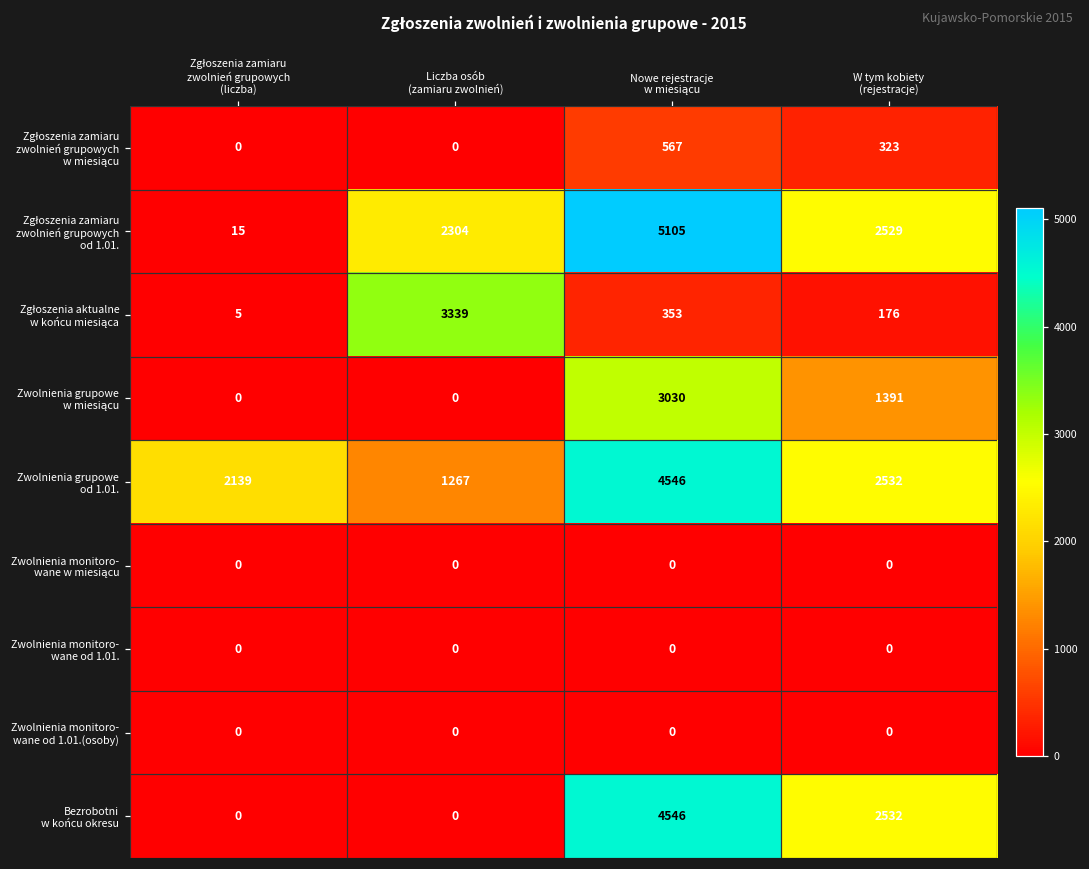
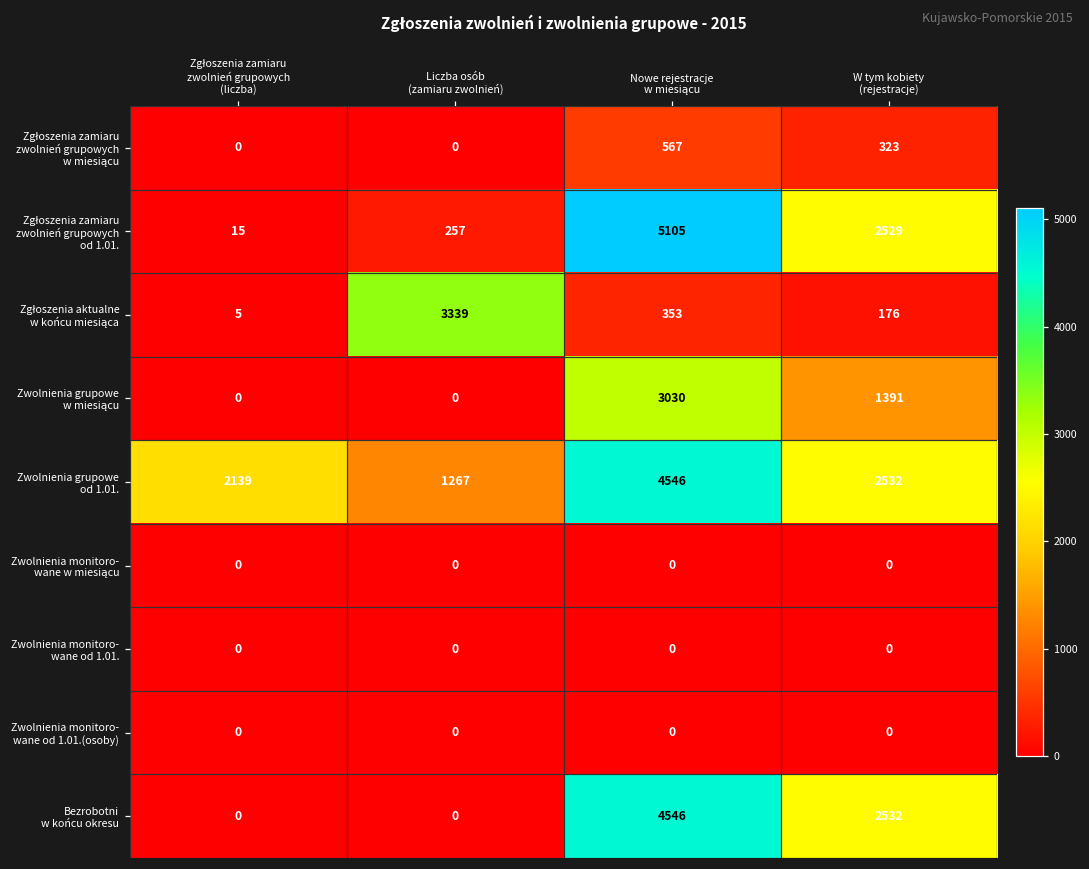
  {
    "Zgłoszenia zamiaru zwolnień grupowych w miesiącu": {
      "Zgłoszenia zamiaru zwolnień grupowych (liczba)": 0,
      "Liczba osób (zamiaru zwolnień)": 0,
      "Nowe rejestracje w miesiącu": 567,
      "W tym kobiety (rejestracje)": 323
    },
    "Zgłoszenia zamiaru zwolnień grupowych od 1.01.": {
      "Zgłoszenia zamiaru zwolnień grupowych (liczba)": 15,
-     "Liczba osób (zamiaru zwolnień)": 2304,
+     "Liczba osób (zamiaru zwolnień)": 257,
      "Nowe rejestracje w miesiącu": 5105,
      "W tym kobiety (rejestracje)": 2529
    },
    "Zgłoszenia aktualne w końcu miesiąca": {
      "Zgłoszenia zamiaru zwolnień grupowych (liczba)": 5,
      "Liczba osób (zamiaru zwolnień)": 3339,
      "Nowe rejestracje w miesiącu": 353,
      "W tym kobiety (rejestracje)": 176
    },
    "Zwolnienia grupowe w miesiącu": {
      "Zgłoszenia zamiaru zwolnień grupowych (liczba)": 0,
      "Liczba osób (zamiaru zwolnień)": 0,
      "Nowe rejestracje w miesiącu": 3030,
      "W tym kobiety (rejestracje)": 1391
    },
    "Zwolnienia grupowe od 1.01.": {
      "Zgłoszenia zamiaru zwolnień grupowych (liczba)": 2139,
      "Liczba osób (zamiaru zwolnień)": 1267,
      "Nowe rejestracje w miesiącu": 4546,
      "W tym kobiety (rejestracje)": 2532
    },
    "Zwolnienia monitoro- wane w miesiącu": {
      "Zgłoszenia zamiaru zwolnień grupowych (liczba)": 0,
      "Liczba osób (zamiaru zwolnień)": 0,
      "Nowe rejestracje w miesiącu": 0,
      "W tym kobiety (rejestracje)": 0
    },
    "Zwolnienia monitoro- wane od 1.01.": {
      "Zgłoszenia zamiaru zwolnień grupowych (liczba)": 0,
      "Liczba osób (zamiaru zwolnień)": 0,
      "Nowe rejestracje w miesiącu": 0,
      "W tym kobiety (rejestracje)": 0
    },
    "Zwolnienia monitoro- wane od 1.01.(osoby)": {
      "Zgłoszenia zamiaru zwolnień grupowych (liczba)": 0,
      "Liczba osób (zamiaru zwolnień)": 0,
      "Nowe rejestracje w miesiącu": 0,
      "W tym kobiety (rejestracje)": 0
    },
    "Bezrobotni w końcu okresu": {
      "Zgłoszenia zamiaru zwolnień grupowych (liczba)": 0,
      "Liczba osób (zamiaru zwolnień)": 0,
      "Nowe rejestracje w miesiącu": 4546,
      "W tym kobiety (rejestracje)": 2532
    }
  }
